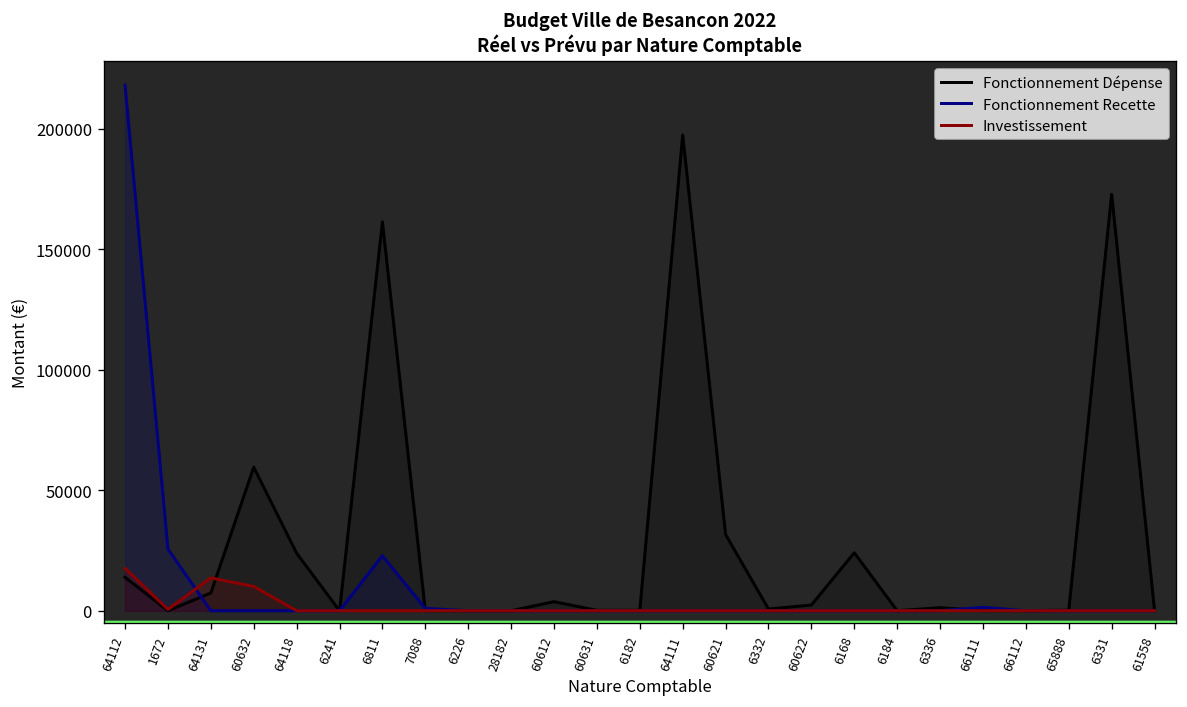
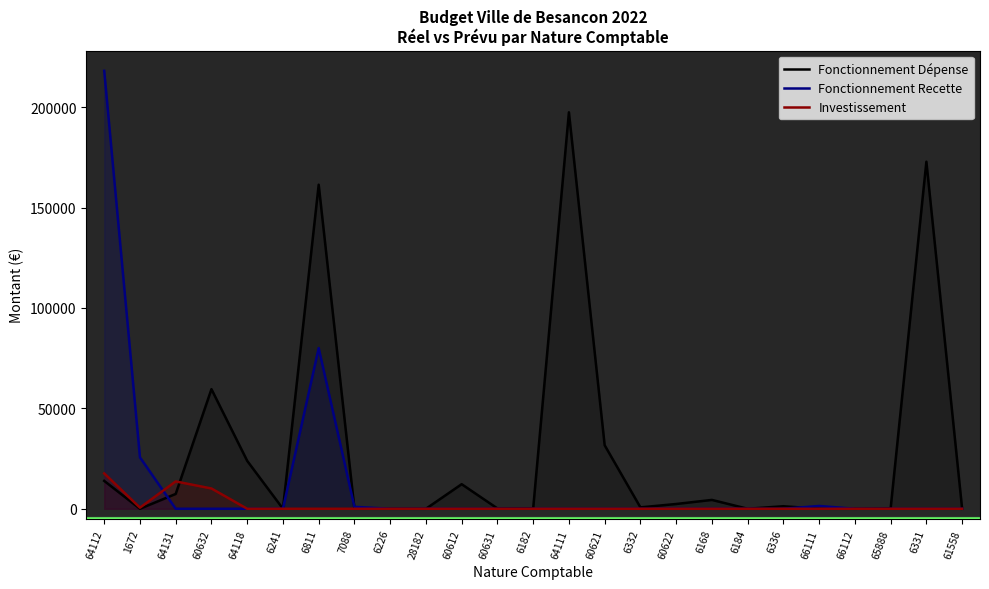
  {
    "Fonctionnement Dépense": {
      "64112": 14000,
      "64131": 7000,
      "60632": 60000,
      "64118": 24000,
      "6811": 161000,
-     "60612": 4000,
+     "60612": 12000,
      "64111": 197000,
      "60621": 32000,
      "60622": 2000,
-     "6168": 24000,
+     "6168": 4000,
      "6336": 1000,
      "6331": 173000
    },
    "Fonctionnement Recette": {
      "64112": 218000,
      "1672": 26000,
      "64131": 0,
      "60632": 0,
-     "6811": 23000,
+     "6811": 80000,
      "66111": 1000
    },
    "Investissement": {
      "64112": 18000,
      "64131": 14000,
      "60632": 10000,
      "6811": 0
    }
  }
